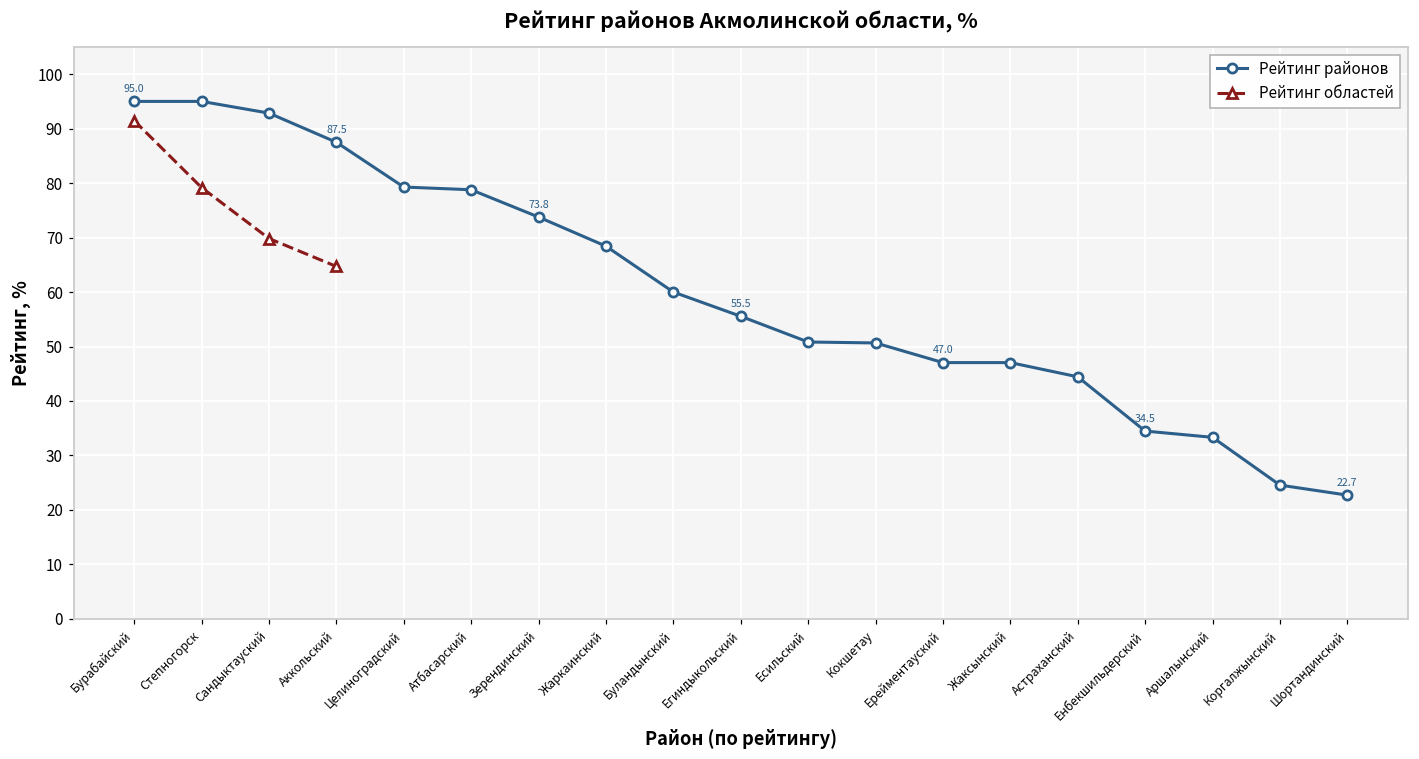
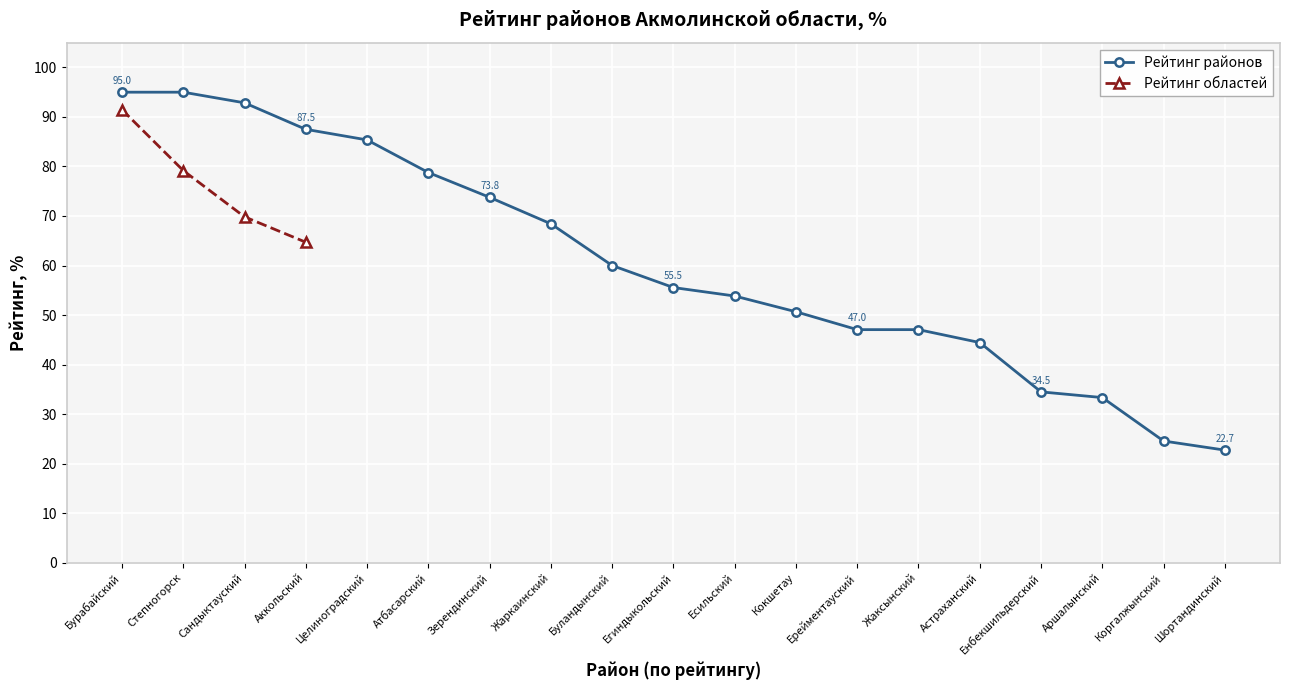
  {
    "Рейтинг районов": {
      "Степногорск": 95,
      "Сандыктауский": 93,
-     "Целиноградский": 79,
+     "Целиноградский": 85,
      "Атбасарский": 79,
      "Жаркаинский": 68,
      "Буландынский": 60,
-     "Есильский": 51,
+     "Есильский": 54,
      "Кокшетау": 51,
      "Жаксынский": 47,
      "Астраханский": 44,
      "Aршалынский": 33,
      "Коргалжынский": 25
    },
    "Рейтинг областей": {
      "Бурабайский": 91,
      "Степногорск": 79,
      "Сандыктауский": 70,
      "Аккольский": 65
    }
  }
